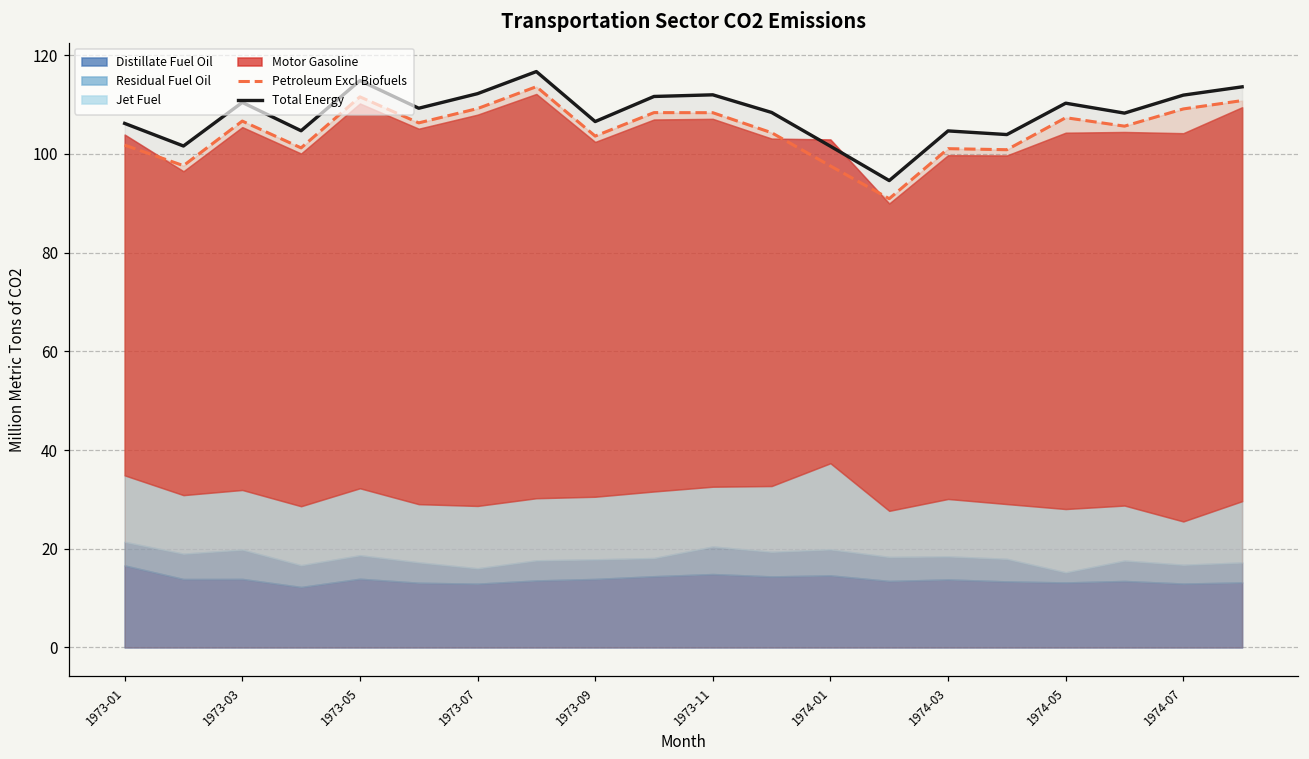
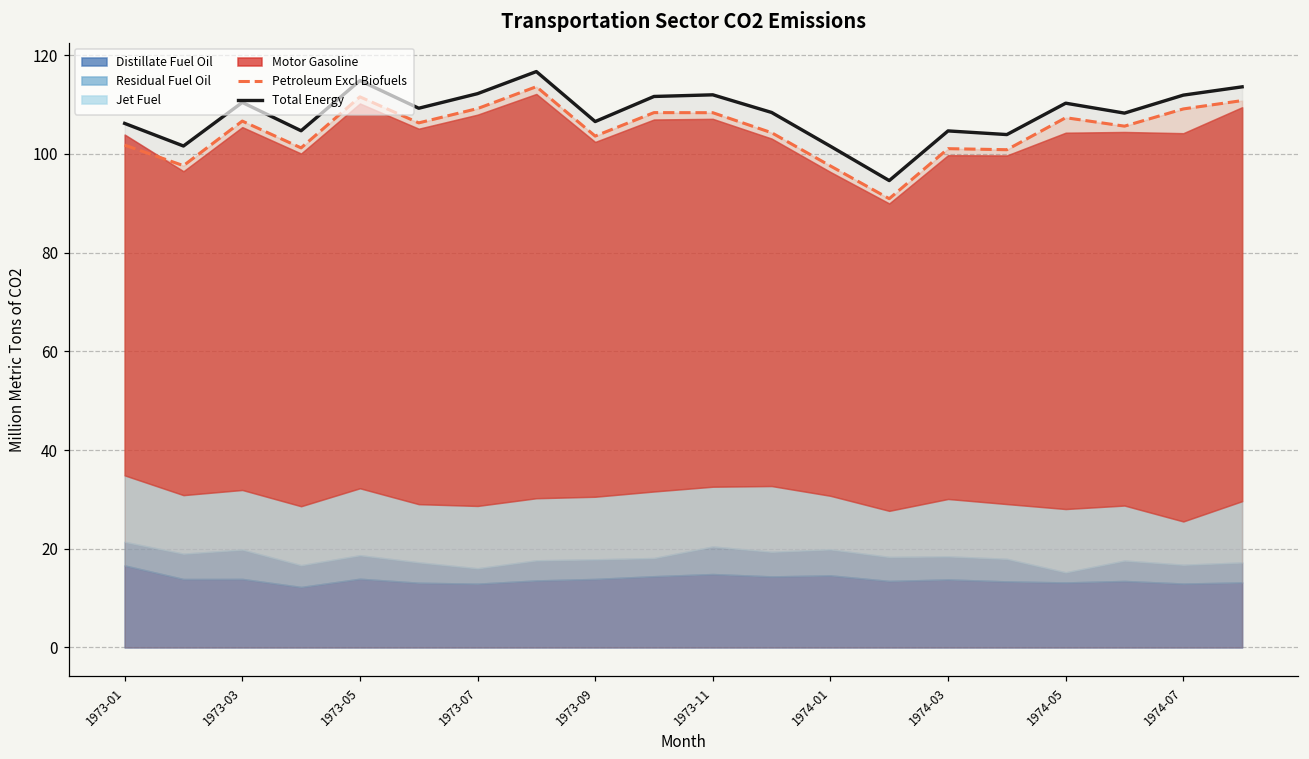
  {
    "Distillate Fuel Oil": {
      "1973-01": 17,
      "1973-03": 14,
      "1973-05": 14,
      "1973-07": 13,
      "1973-09": 14,
      "1973-11": 15,
      "1974-01": 15,
      "1974-03": 14,
      "1974-05": 13,
      "1974-07": 13
    },
    "Residual Fuel Oil": {
      "1973-01": 5,
      "1973-03": 6,
      "1973-05": 5,
      "1973-07": 3,
      "1973-09": 4,
      "1973-11": 6,
      "1974-01": 5,
      "1974-03": 5,
      "1974-05": 2,
      "1974-07": 4
    },
    "Jet Fuel": {
      "1973-01": 13,
      "1973-03": 12,
      "1973-05": 14,
      "1973-07": 13,
      "1973-09": 13,
      "1973-11": 12,
-     "1974-01": 17,
+     "1974-01": 11,
      "1974-03": 12,
      "1974-05": 13,
      "1974-07": 9
    },
    "Total Energy": {
      "1973-01": 106,
      "1973-07": 112,
      "1973-09": 107,
      "1973-11": 112,
      "1974-01": 102,
      "1974-03": 105,
      "1974-05": 110,
      "1974-07": 112
    }
  }
